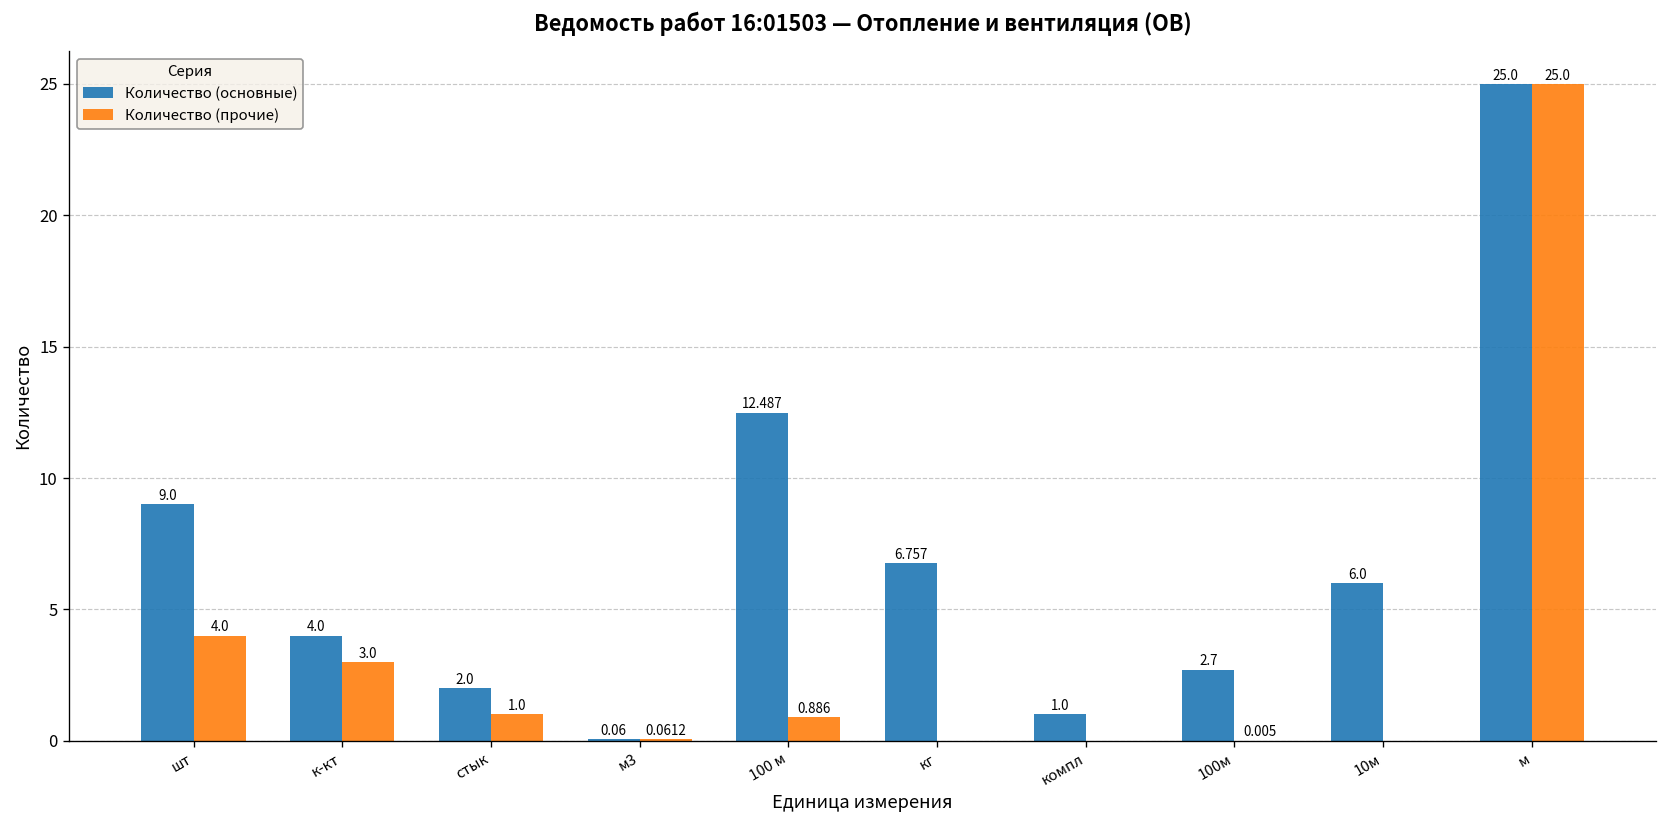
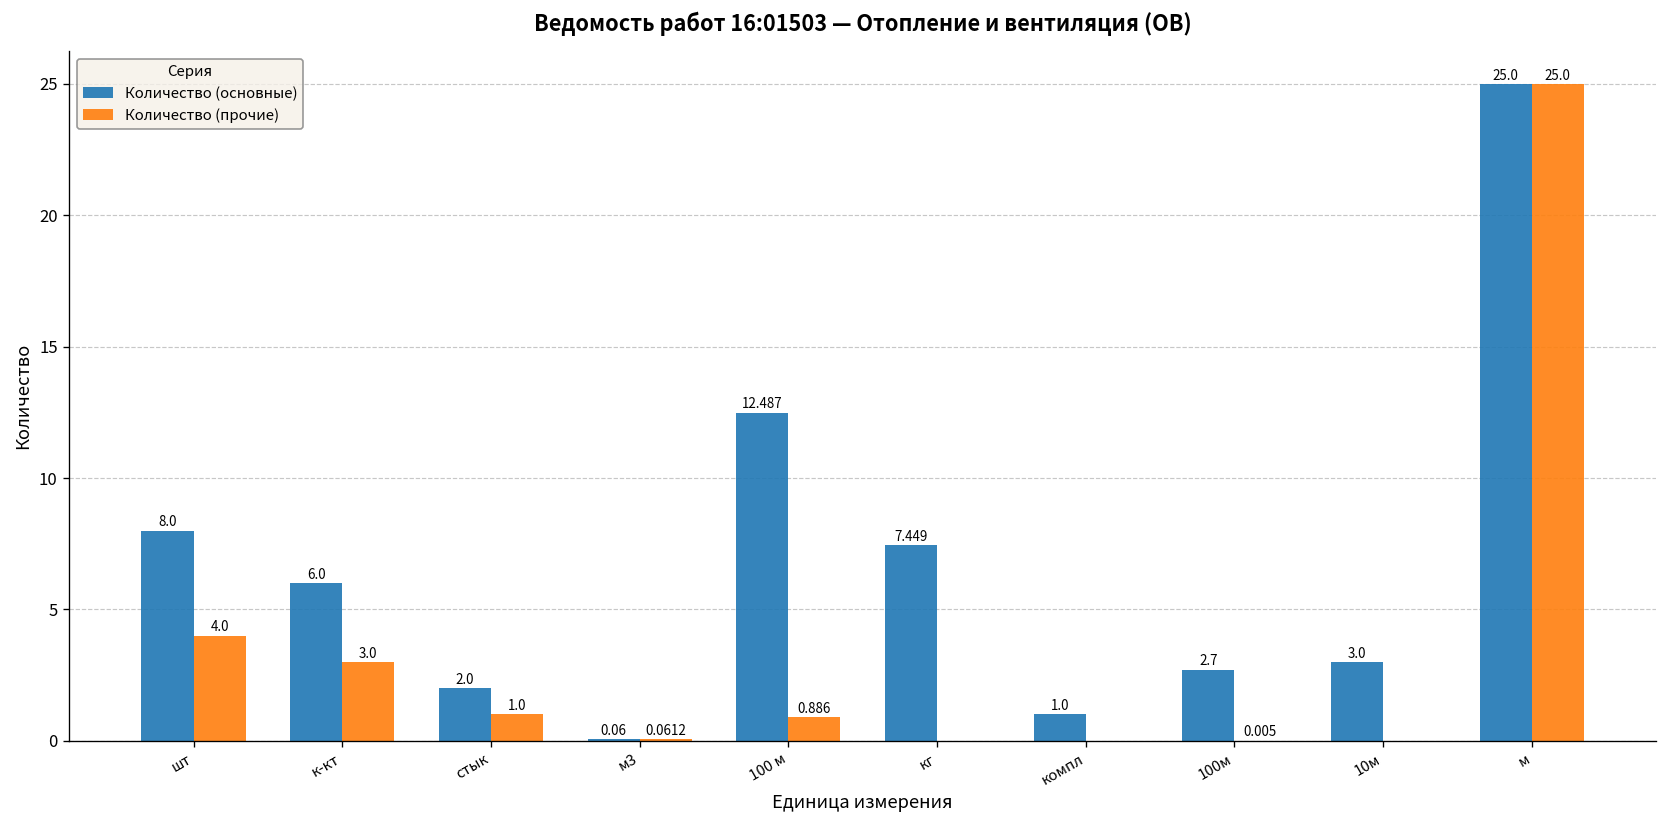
  {
    "Количество (основные)": {
-     "шт": 9.0,
-     "к-кт": 4.0,
+     "шт": 8.0,
+     "к-кт": 6.0,
      "стык": 2.0,
      "м3": 0.06,
      "100 м": 12.487,
-     "кг": 6.757,
+     "кг": 7.449,
      "компл": 1.0,
      "100м": 2.7,
-     "10м": 6.0,
+     "10м": 3.0,
      "м": 25.0
    },
    "Количество (прочие)": {
      "шт": 4.0,
      "к-кт": 3.0,
      "стык": 1.0,
      "м3": 0.0612,
      "100 м": 0.886,
      "100м": 0.005,
      "м": 25.0
    }
  }
